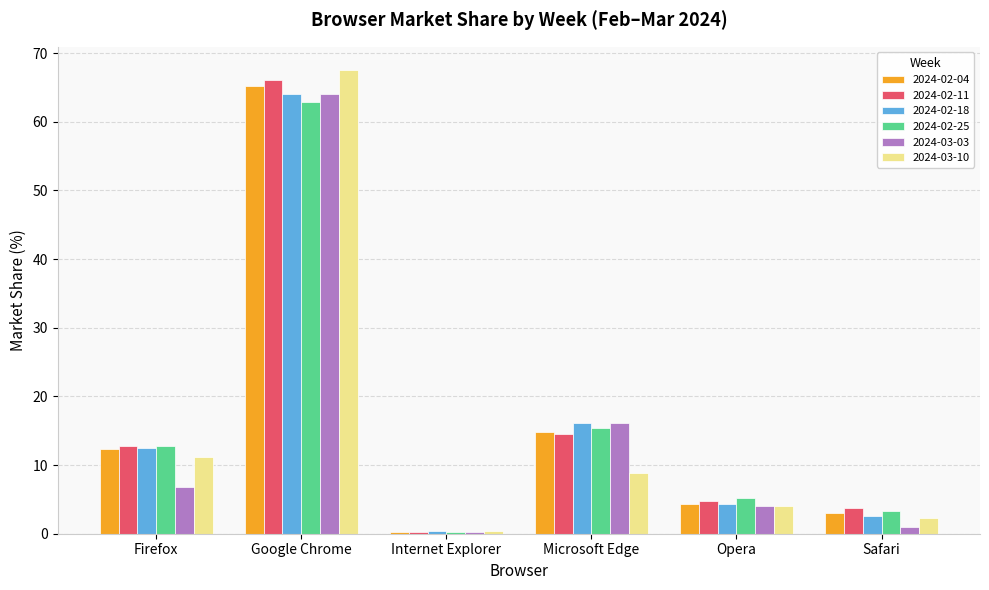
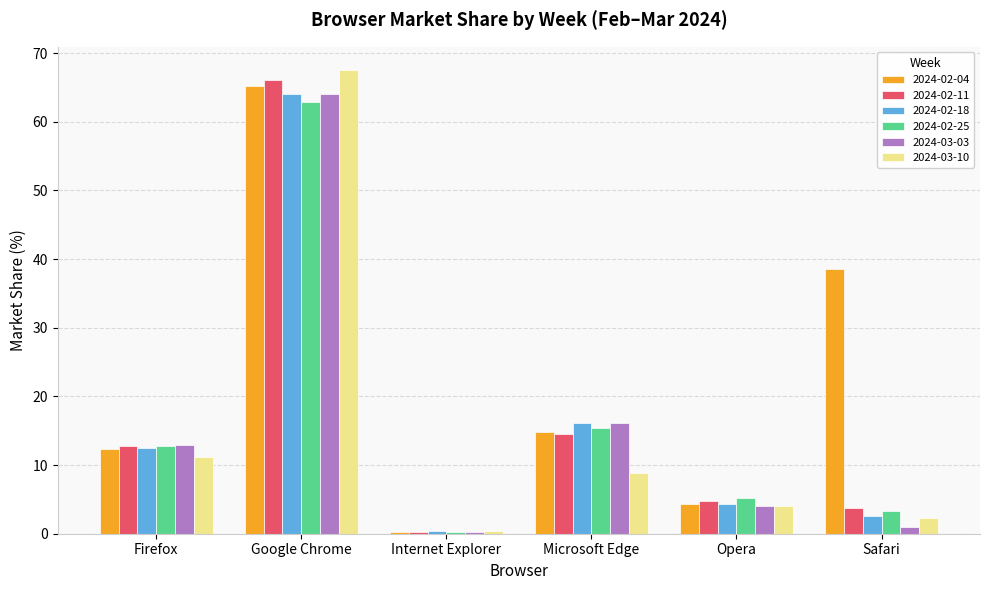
  {
    "2024-02-04": {
      "Firefox": 12,
      "Google Chrome": 65,
      "Microsoft Edge": 15,
      "Opera": 4,
-     "Safari": 3
+     "Safari": 39
    },
    "2024-02-11": {
      "Firefox": 13,
      "Google Chrome": 66,
      "Microsoft Edge": 14,
      "Opera": 5,
      "Safari": 4
    },
    "2024-02-18": {
      "Firefox": 12,
      "Google Chrome": 64,
      "Internet Explorer": 0,
      "Microsoft Edge": 16,
      "Opera": 4,
      "Safari": 3
    },
    "2024-02-25": {
      "Firefox": 13,
      "Google Chrome": 63,
      "Microsoft Edge": 15,
      "Opera": 5,
      "Safari": 3
    },
    "2024-03-03": {
-     "Firefox": 7,
+     "Firefox": 13,
      "Google Chrome": 64,
      "Microsoft Edge": 16,
      "Opera": 4,
      "Safari": 1
    },
    "2024-03-10": {
      "Firefox": 11,
      "Google Chrome": 68,
      "Internet Explorer": 0,
      "Microsoft Edge": 9,
      "Opera": 4,
      "Safari": 2
    }
  }
